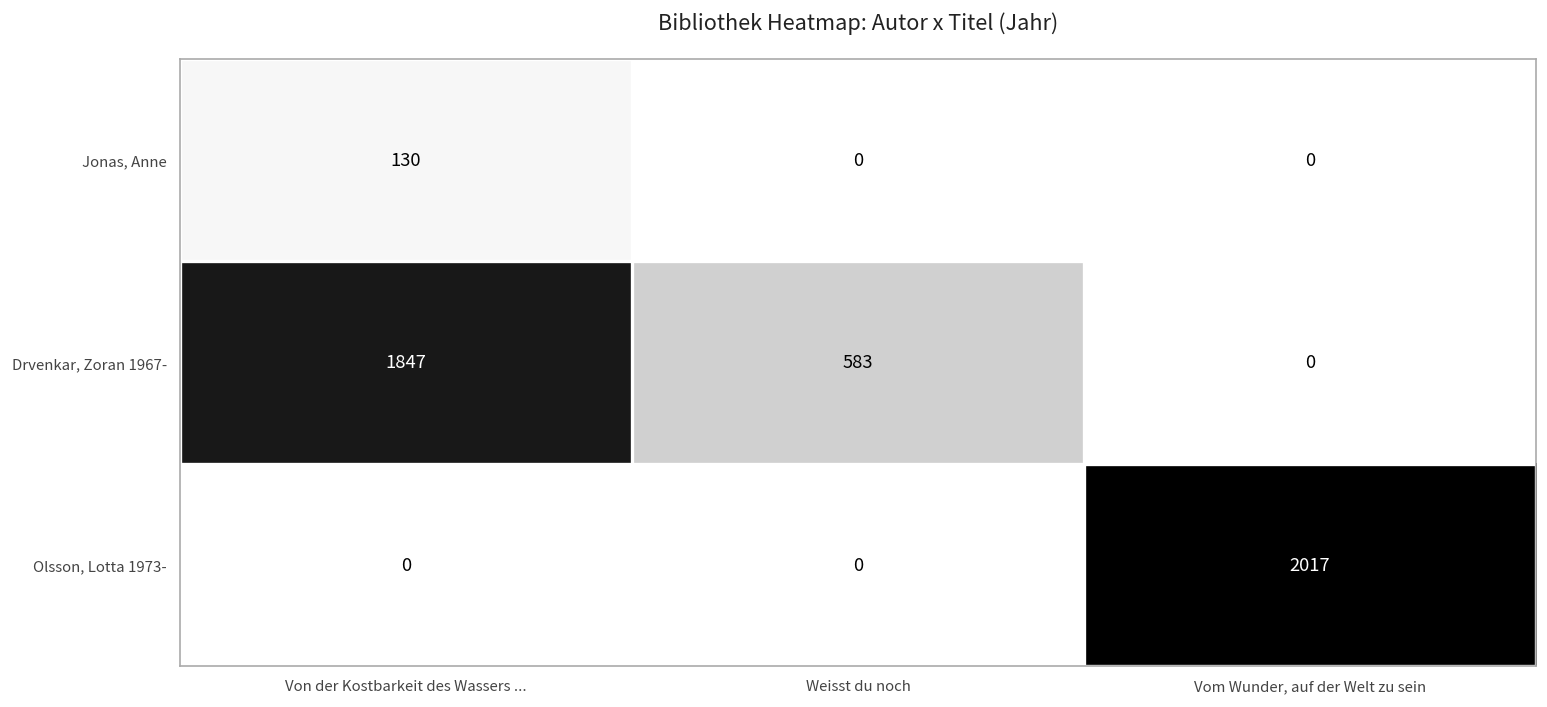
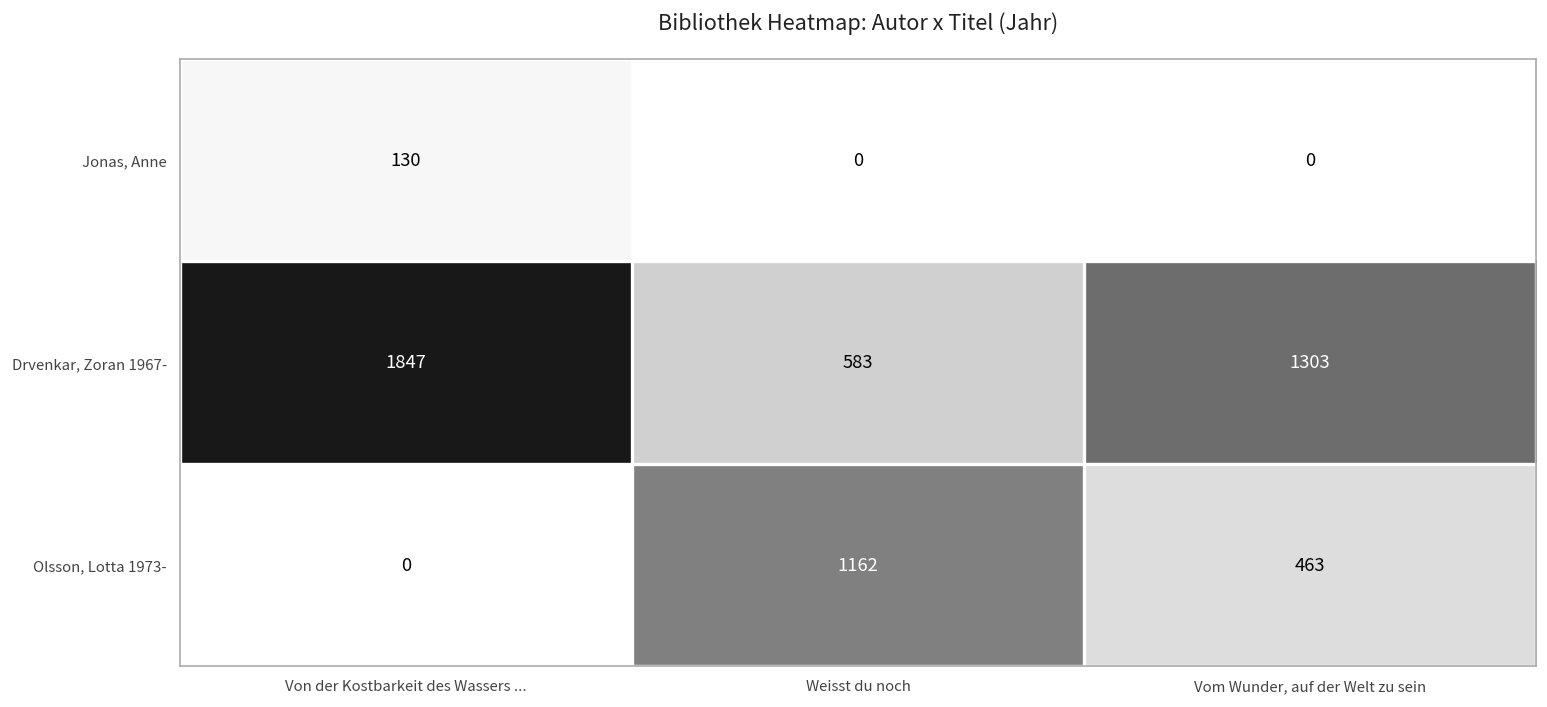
  {
    "Jonas, Anne": {
      "Von der Kostbarkeit des Wassers ...": 130,
      "Weisst du noch": 0,
      "Vom Wunder, auf der Welt zu sein": 0
    },
    "Drvenkar, Zoran 1967-": {
      "Von der Kostbarkeit des Wassers ...": 1847,
      "Weisst du noch": 583,
-     "Vom Wunder, auf der Welt zu sein": 0
+     "Vom Wunder, auf der Welt zu sein": 1303
    },
    "Olsson, Lotta 1973-": {
      "Von der Kostbarkeit des Wassers ...": 0,
-     "Weisst du noch": 0,
-     "Vom Wunder, auf der Welt zu sein": 2017
+     "Weisst du noch": 1162,
+     "Vom Wunder, auf der Welt zu sein": 463
    }
  }
